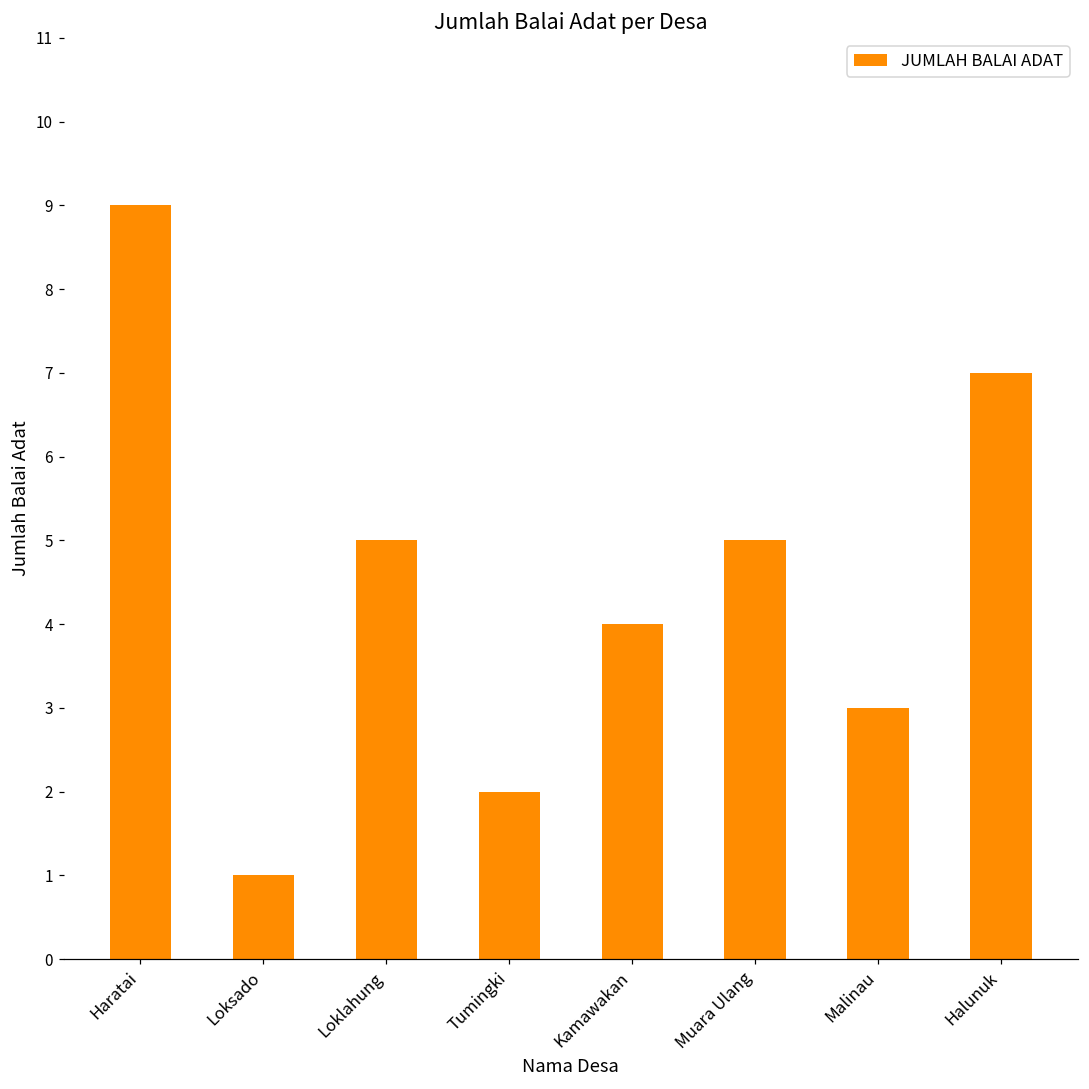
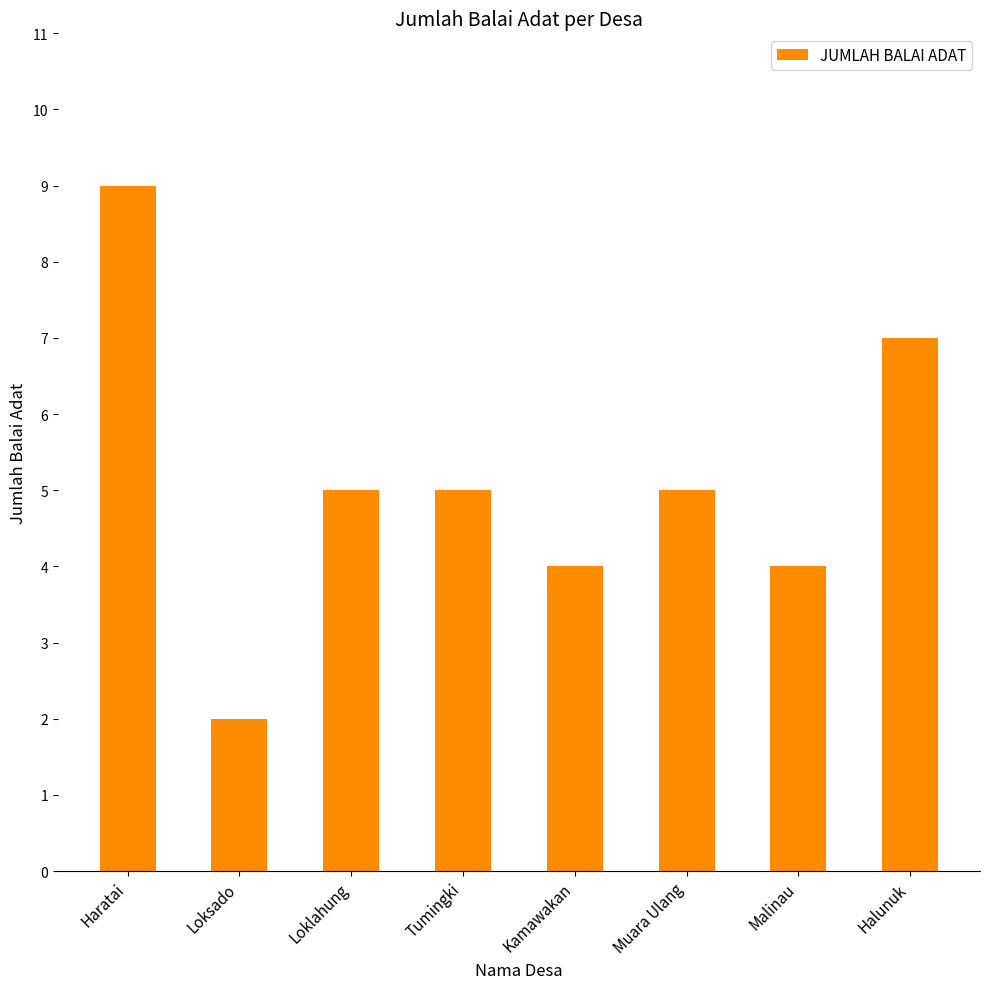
  {
    "Haratai": 9,
-   "Loksado": 1,
+   "Loksado": 2,
    "Loklahung": 5,
-   "Tumingki": 2,
+   "Tumingki": 5,
    "Kamawakan": 4,
    "Muara Ulang": 5,
-   "Malinau": 3,
+   "Malinau": 4,
    "Halunuk": 7
  }
